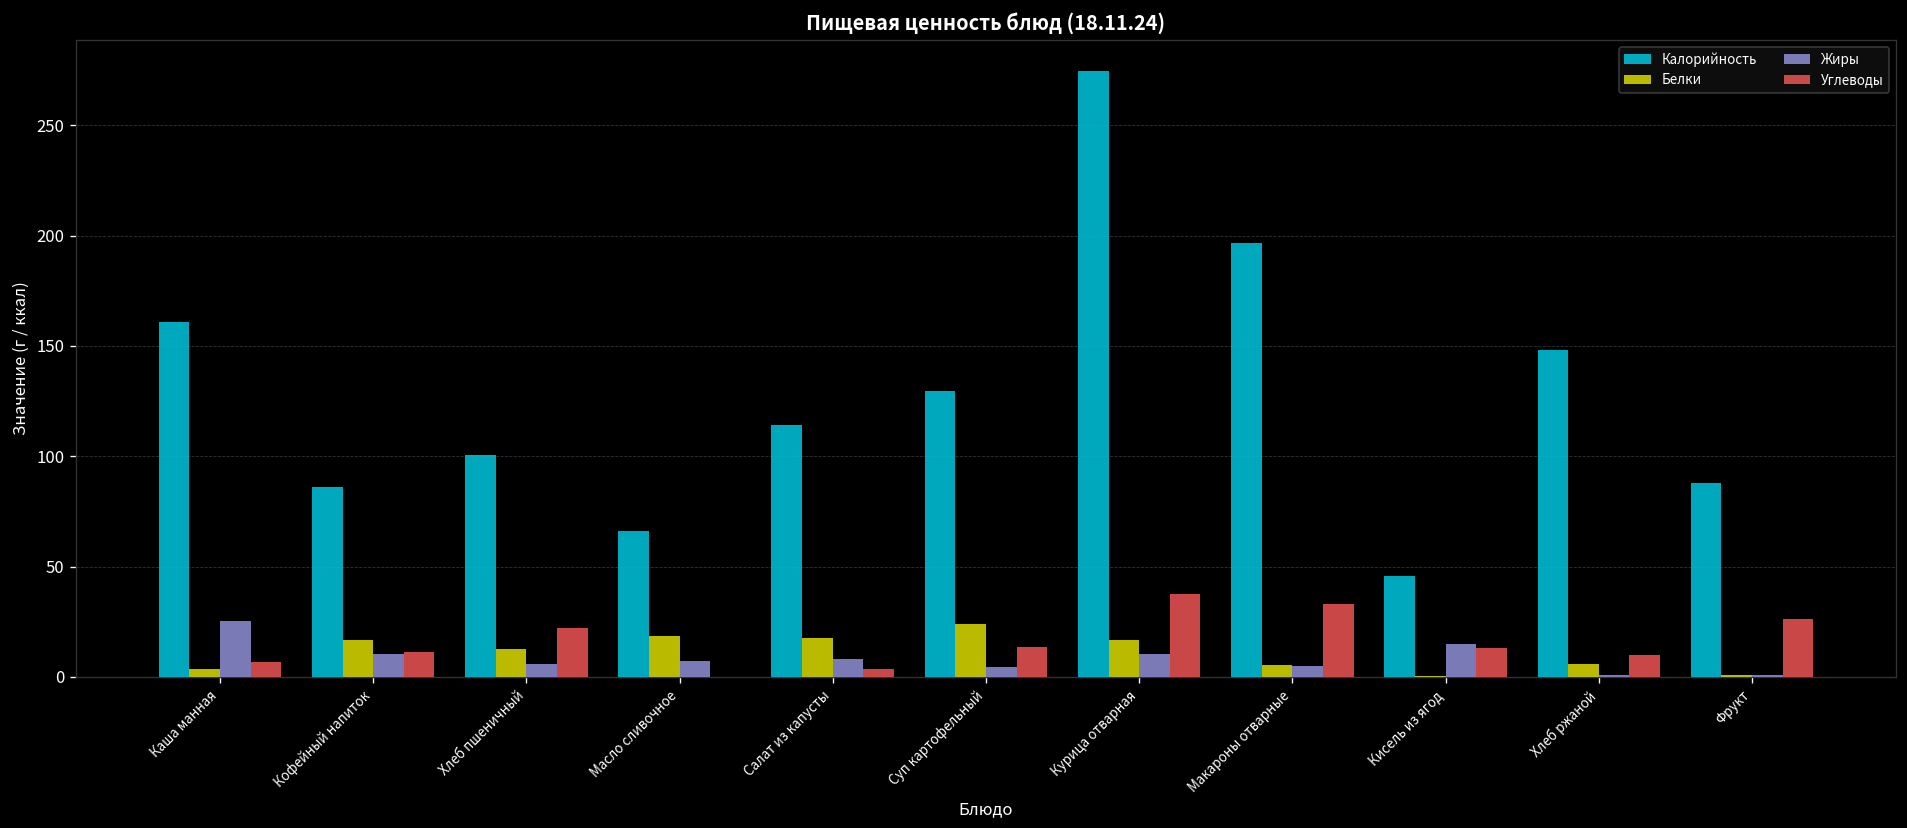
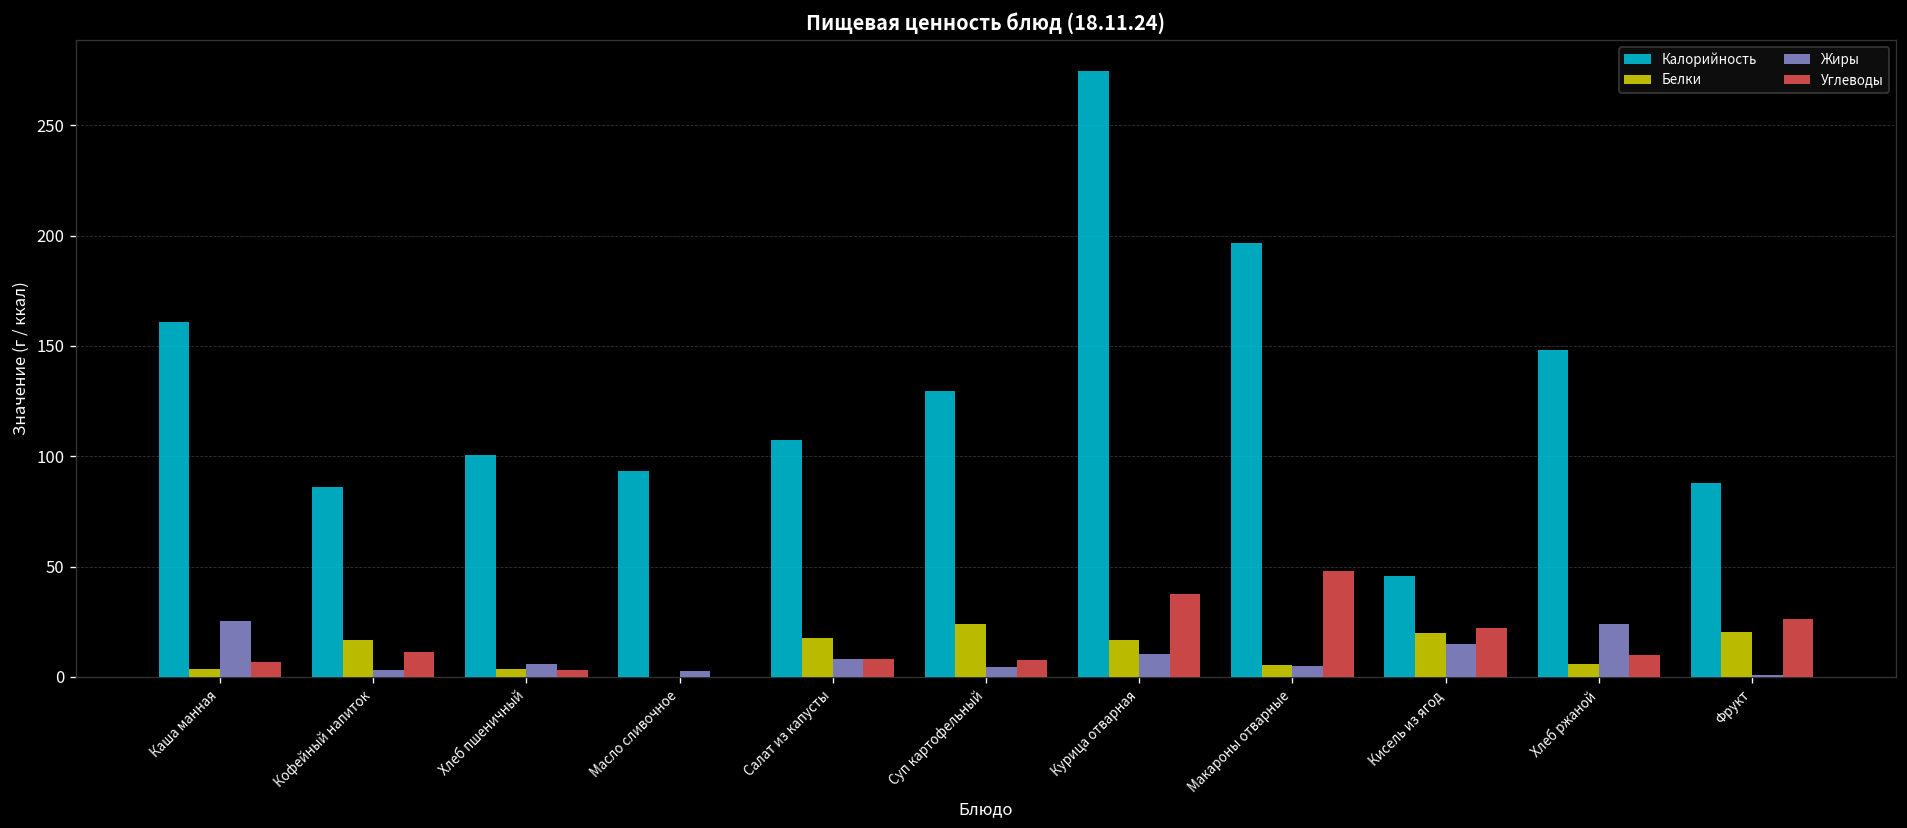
  {
    "Калорийность": {
      "Каша манная": 161,
      "Кофейный напиток": 86,
      "Хлеб пшеничный": 101,
-     "Масло сливочное": 66,
-     "Салат из капусты": 114,
+     "Масло сливочное": 93,
+     "Салат из капусты": 107,
      "Суп картофельный": 130,
      "Курица отварная": 275,
      "Макароны отварные": 197,
      "Кисель из ягод": 46,
      "Хлеб ржаной": 148,
      "Фрукт": 88
    },
    "Белки": {
      "Каша манная": 3,
      "Кофейный напиток": 17,
-     "Хлеб пшеничный": 13,
-     "Масло сливочное": 19,
+     "Хлеб пшеничный": 3,
+     "Масло сливочное": 0,
      "Салат из капусты": 18,
      "Суп картофельный": 24,
      "Курица отварная": 17,
      "Макароны отварные": 5,
-     "Кисель из ягод": 0,
+     "Кисель из ягод": 20,
      "Хлеб ржаной": 6,
-     "Фрукт": 1
+     "Фрукт": 21
    },
    "Жиры": {
      "Каша манная": 25,
-     "Кофейный напиток": 10,
+     "Кофейный напиток": 3,
      "Хлеб пшеничный": 6,
-     "Масло сливочное": 7,
+     "Масло сливочное": 3,
      "Салат из капусты": 8,
      "Суп картофельный": 5,
      "Курица отварная": 10,
      "Макароны отварные": 5,
      "Кисель из ягод": 15,
-     "Хлеб ржаной": 1
+     "Хлеб ржаной": 24
    },
    "Углеводы": {
      "Каша манная": 7,
      "Кофейный напиток": 11,
-     "Хлеб пшеничный": 22,
-     "Салат из капусты": 4,
-     "Суп картофельный": 14,
+     "Хлеб пшеничный": 3,
+     "Салат из капусты": 8,
+     "Суп картофельный": 8,
      "Курица отварная": 38,
-     "Макароны отварные": 33,
-     "Кисель из ягод": 13,
+     "Макароны отварные": 48,
+     "Кисель из ягод": 22,
      "Хлеб ржаной": 10,
      "Фрукт": 26
    }
  }
